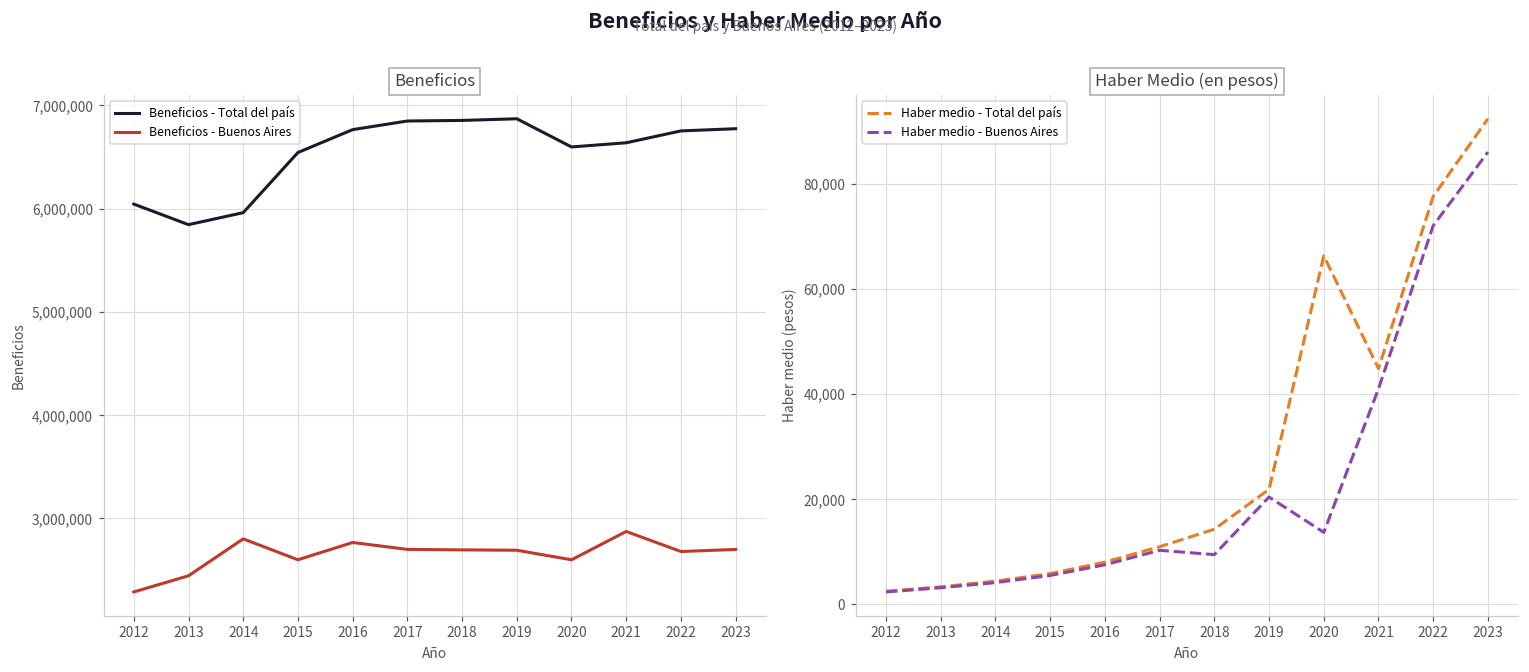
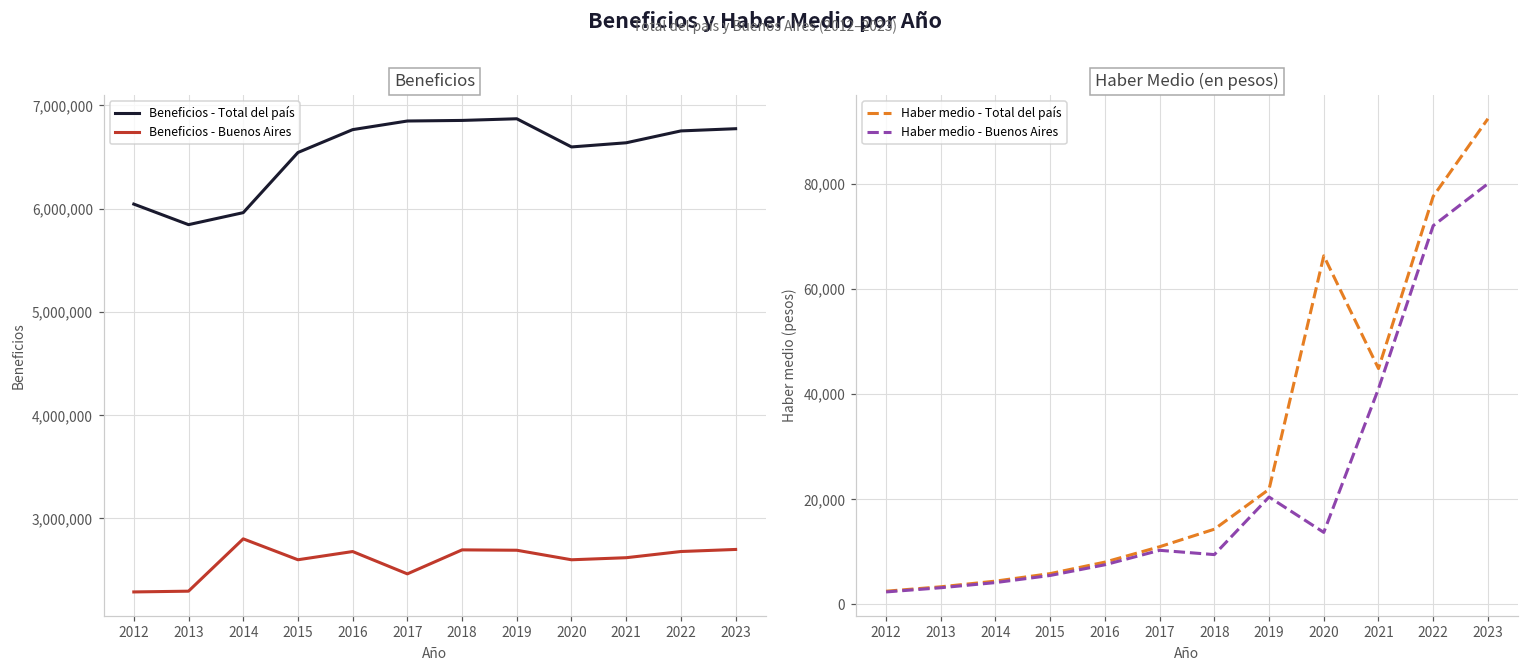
  {
    "Beneficios": {
      "Beneficios - Total del país": {
        "2012": "6,000,000",
        "2013": "5,800,000",
        "2014": "6,000,000",
        "2015": "6,500,000",
        "2016": "6,800,000",
        "2017": "6,800,000",
        "2018": "6,900,000",
        "2019": "6,900,000",
        "2020": "6,600,000",
        "2021": "6,600,000",
        "2022": "6,800,000",
        "2023": "6,800,000"
      },
      "Beneficios - Buenos Aires": {
        "2012": "2,300,000",
-       "2013": "2,400,000",
+       "2013": "2,300,000",
        "2014": "2,800,000",
        "2015": "2,600,000",
-       "2016": "2,800,000",
-       "2017": "2,700,000",
+       "2016": "2,700,000",
+       "2017": "2,500,000",
        "2018": "2,700,000",
        "2019": "2,700,000",
        "2020": "2,600,000",
-       "2021": "2,900,000",
+       "2021": "2,600,000",
        "2022": "2,700,000",
        "2023": "2,700,000"
      }
    },
    "Haber Medio (en pesos)": {
      "Haber medio - Total del país": {
        "2017": "11,000",
        "2018": "14,000",
        "2019": "22,000",
        "2020": "66,000",
        "2021": "45,000",
        "2022": "78,000",
        "2023": "92,000"
      },
      "Haber medio - Buenos Aires": {
        "2017": "10,000",
        "2018": "9,000",
        "2019": "20,000",
        "2020": "14,000",
        "2021": "41,000",
        "2022": "72,000",
-       "2023": "86,000"
+       "2023": "80,000"
      }
    }
  }
